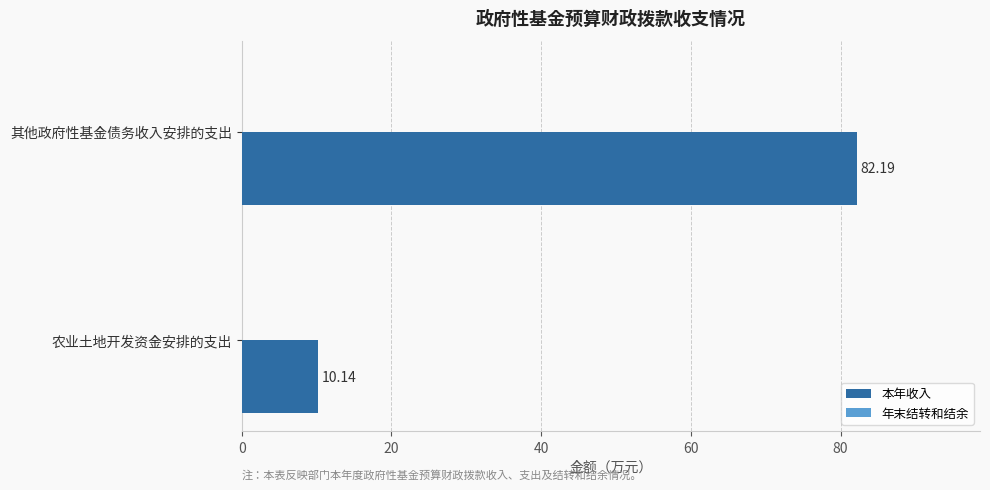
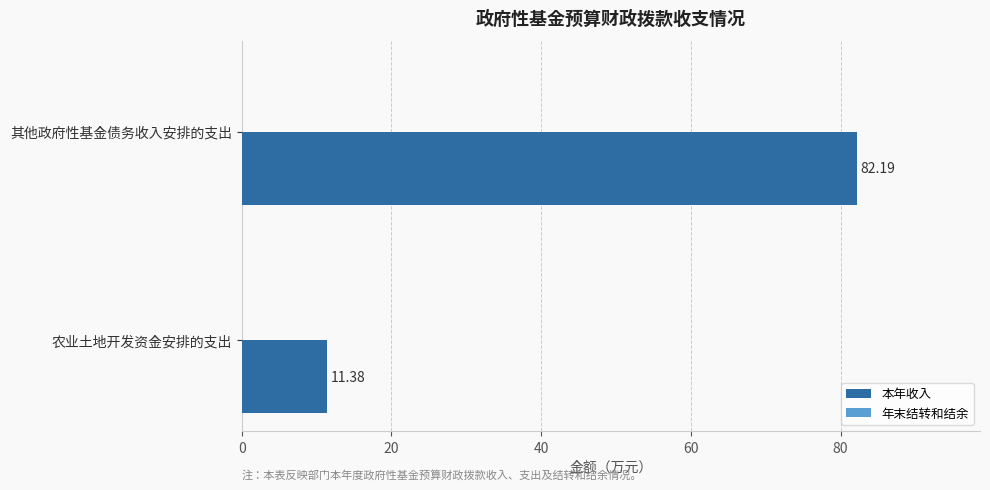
  {
    "本年收入": {
      "其他政府性基金债务收入安排的支出": 82.19,
-     "农业土地开发资金安排的支出": 10.14
+     "农业土地开发资金安排的支出": 11.38
    },
    "年末结转和结余": {
      "其他政府性基金债务收入安排的支出": 0,
      "农业土地开发资金安排的支出": 0
    }
  }
